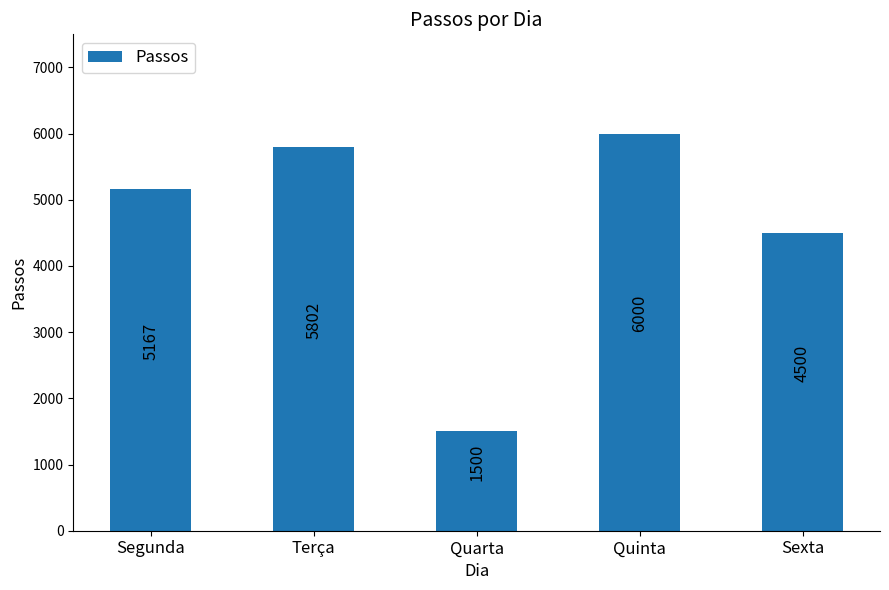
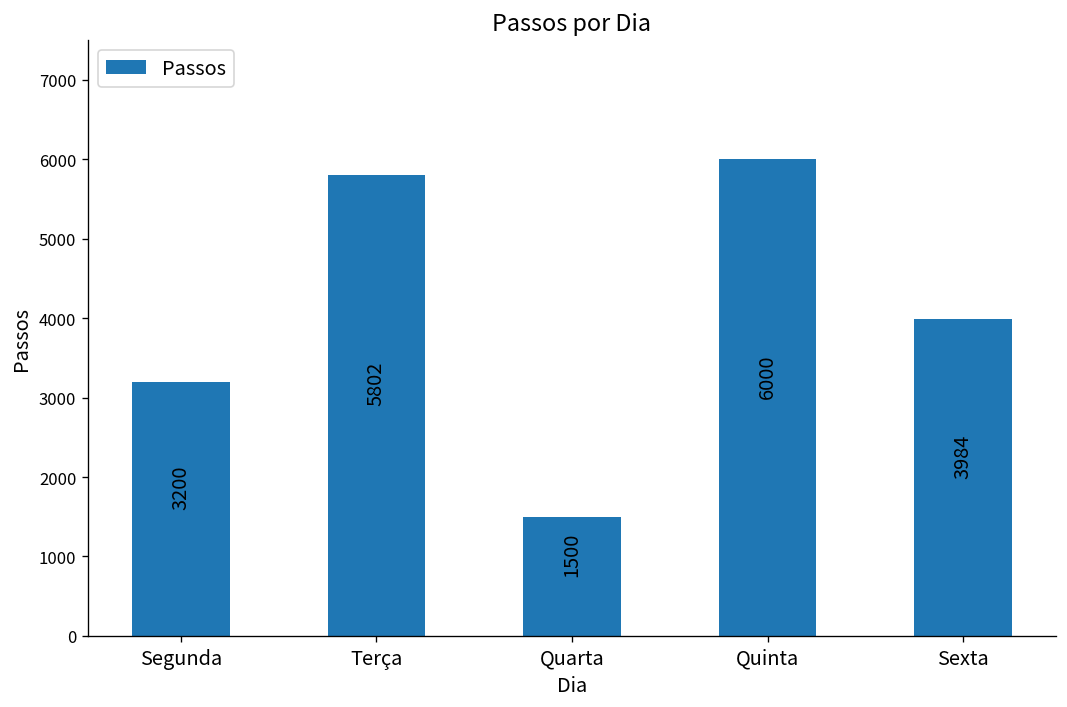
  {
-   "Segunda": 5167,
+   "Segunda": 3200,
    "Terça": 5802,
    "Quarta": 1500,
    "Quinta": 6000,
-   "Sexta": 4500
+   "Sexta": 3984
  }
